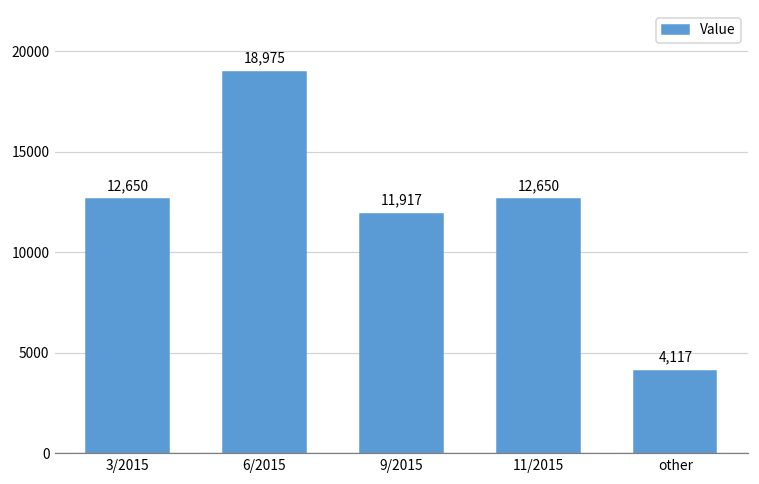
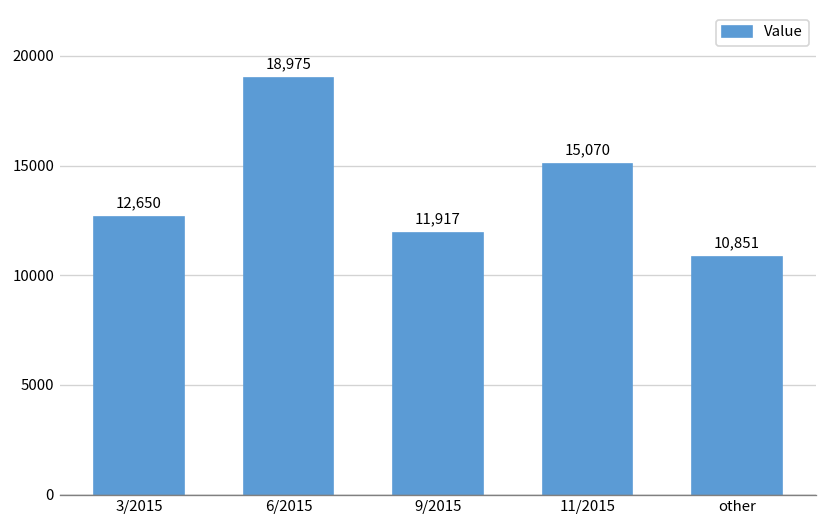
  {
    "3/2015": "12,650",
    "6/2015": "18,975",
    "9/2015": "11,917",
-   "11/2015": "12,650",
-   "other": "4,117"
+   "11/2015": "15,070",
+   "other": "10,851"
  }
